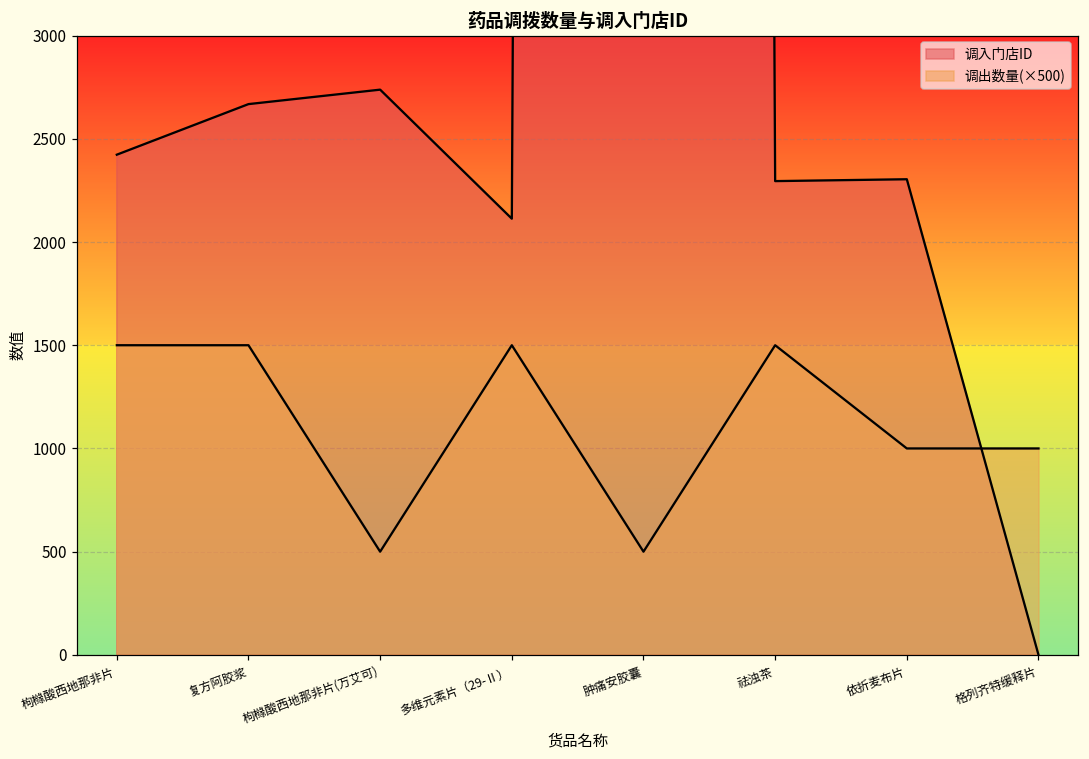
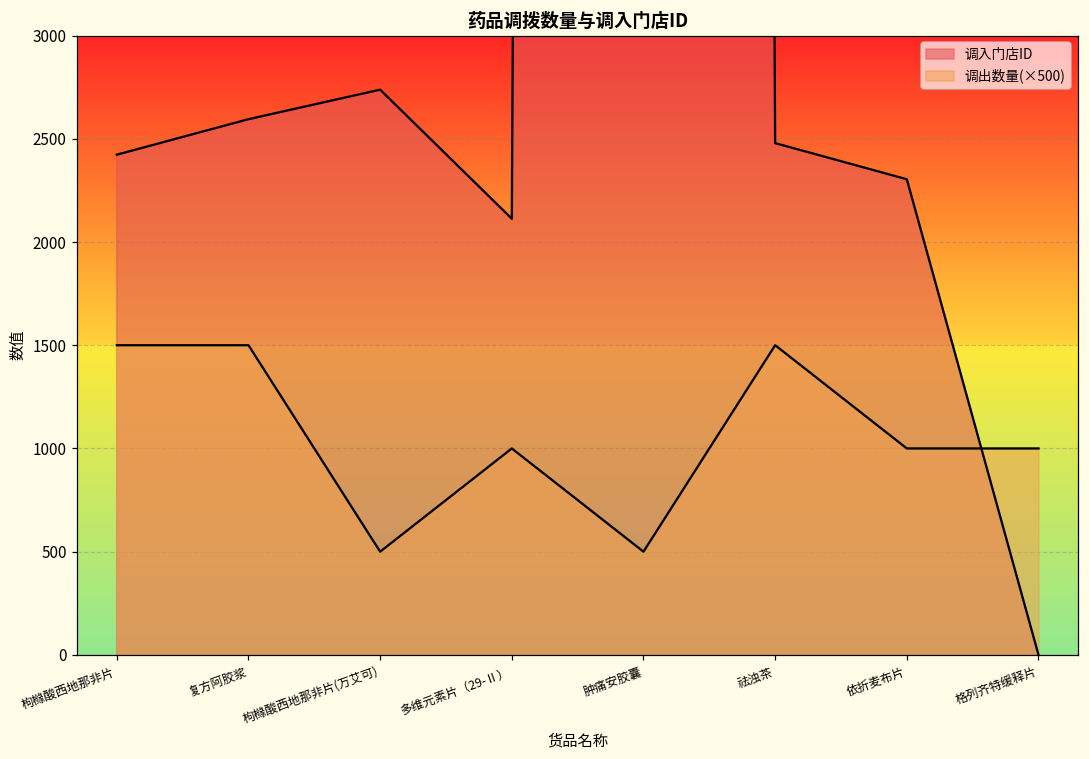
  {
    "调入门店ID": {
      "枸橼酸西地那非片": 2420,
-     "复方阿胶浆": 2670,
+     "复方阿胶浆": 2600,
      "枸橼酸西地那非片(万艾可)": 2740,
      "多维元素片（29-Ⅱ）": 2110,
-     "祛浊茶": 2300,
+     "祛浊茶": 2480,
      "依折麦布片": 2300,
      "格列齐特缓释片": 0
    },
    "调出数量(×500)": {
      "枸橼酸西地那非片": 1500,
      "复方阿胶浆": 1500,
      "枸橼酸西地那非片(万艾可)": 500,
-     "多维元素片（29-Ⅱ）": 1500,
+     "多维元素片（29-Ⅱ）": 1000,
      "肿痛安胶囊": 500,
      "祛浊茶": 1500,
      "依折麦布片": 1000,
      "格列齐特缓释片": 1000
    }
  }
